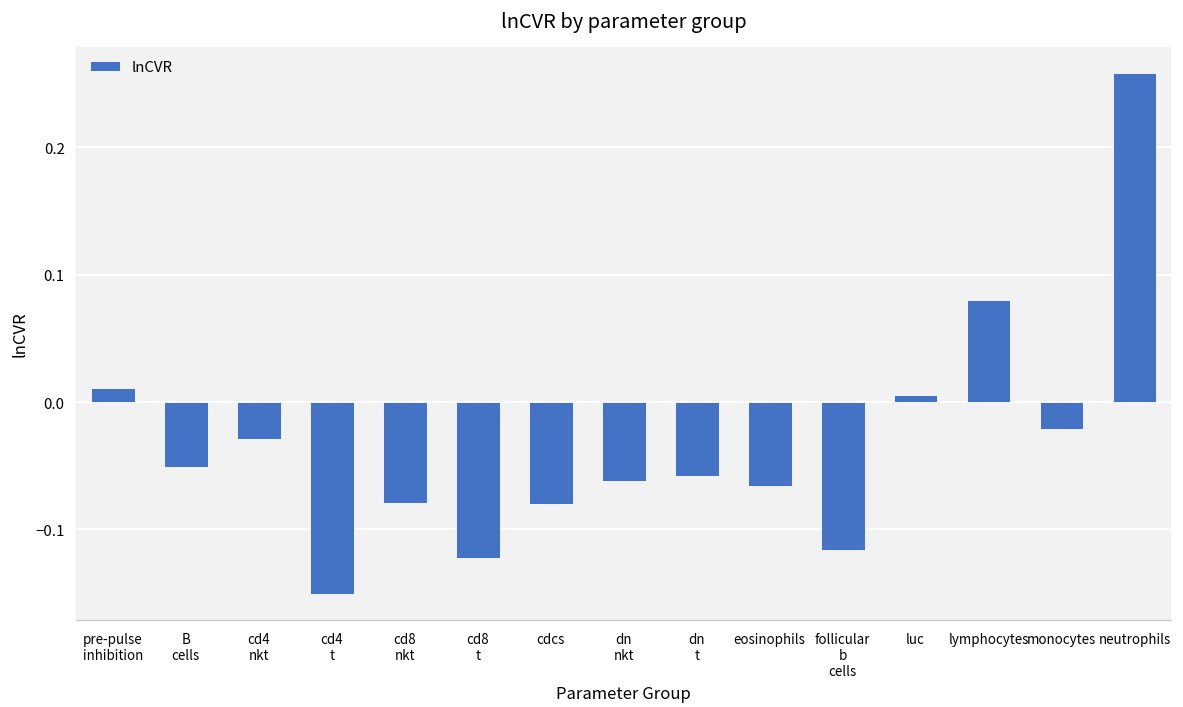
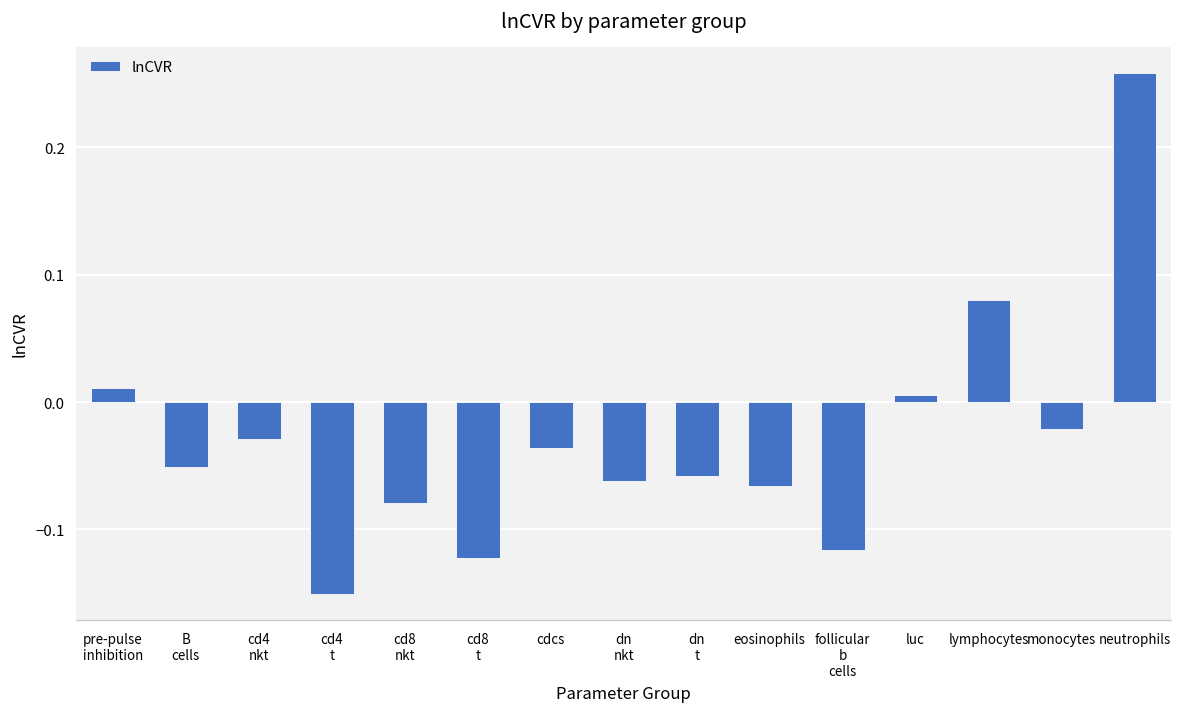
  {
    "pre-pulse inhibition": 0.011,
    "B cells": -0.051,
    "cd4 nkt": -0.029,
    "cd4 t": -0.151,
    "cd8 nkt": -0.079,
    "cd8 t": -0.122,
-   "cdcs": -0.080,
+   "cdcs": -0.036,
    "dn nkt": -0.062,
    "dn t": -0.058,
    "eosinophils": -0.066,
    "follicular b cells": -0.116,
    "luc": 0.005,
    "lymphocytes": 0.081,
    "monocytes": -0.021,
    "neutrophils": 0.259
  }
